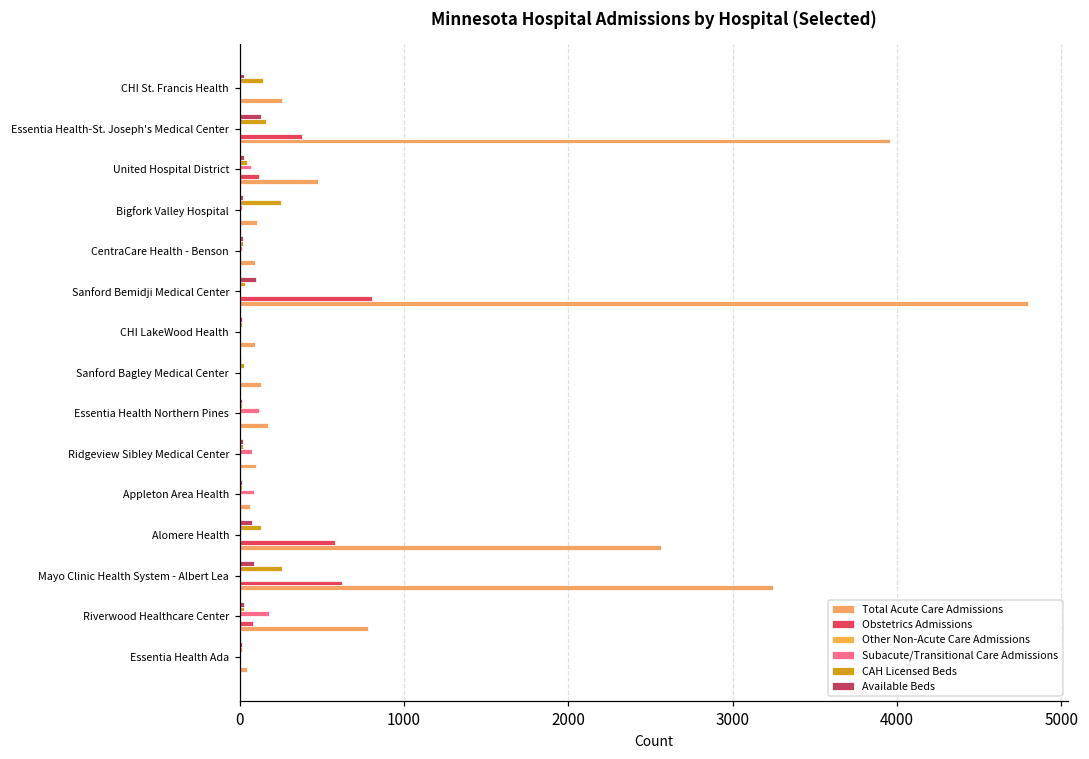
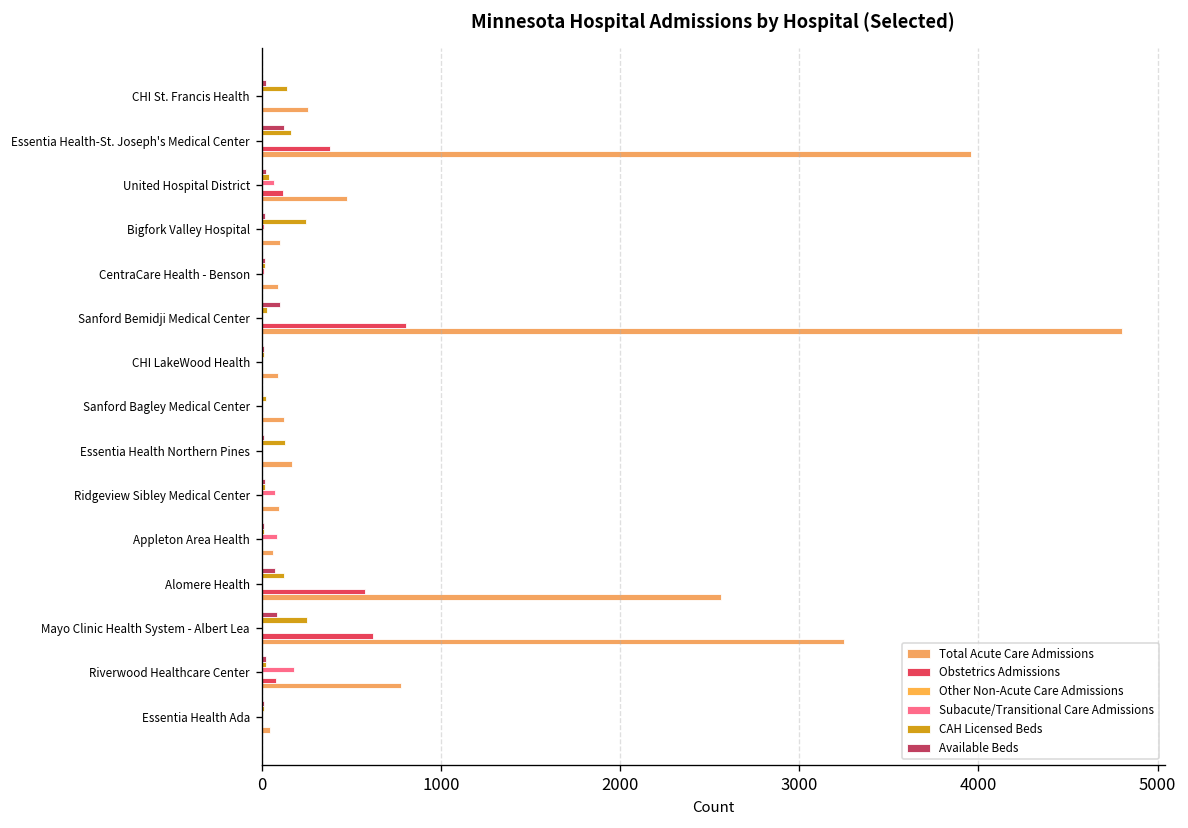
  {
    "Subacute/Transitional Care Admissions": {
      "Essentia Health-St. Joseph's Medical Center": 0,
      "United Hospital District": 70,
      "Sanford Bemidji Medical Center": 0,
      "Sanford Bagley Medical Center": 0,
-     "Essentia Health Northern Pines": 120,
+     "Essentia Health Northern Pines": 0,
      "Ridgeview Sibley Medical Center": 70,
      "Appleton Area Health": 90,
      "Alomere Health": 0,
      "Mayo Clinic Health System - Albert Lea": 0,
      "Riverwood Healthcare Center": 180,
      "Essentia Health Ada": 0
    },
    "CAH Licensed Beds": {
      "CHI St. Francis Health": 140,
      "Essentia Health-St. Joseph's Medical Center": 160,
      "United Hospital District": 40,
      "Bigfork Valley Hospital": 250,
      "CentraCare Health - Benson": 20,
      "Sanford Bemidji Medical Center": 30,
      "Sanford Bagley Medical Center": 30,
-     "Essentia Health Northern Pines": 20,
+     "Essentia Health Northern Pines": 130,
      "Ridgeview Sibley Medical Center": 20,
      "Alomere Health": 130,
      "Mayo Clinic Health System - Albert Lea": 260,
      "Riverwood Healthcare Center": 30
    }
  }
